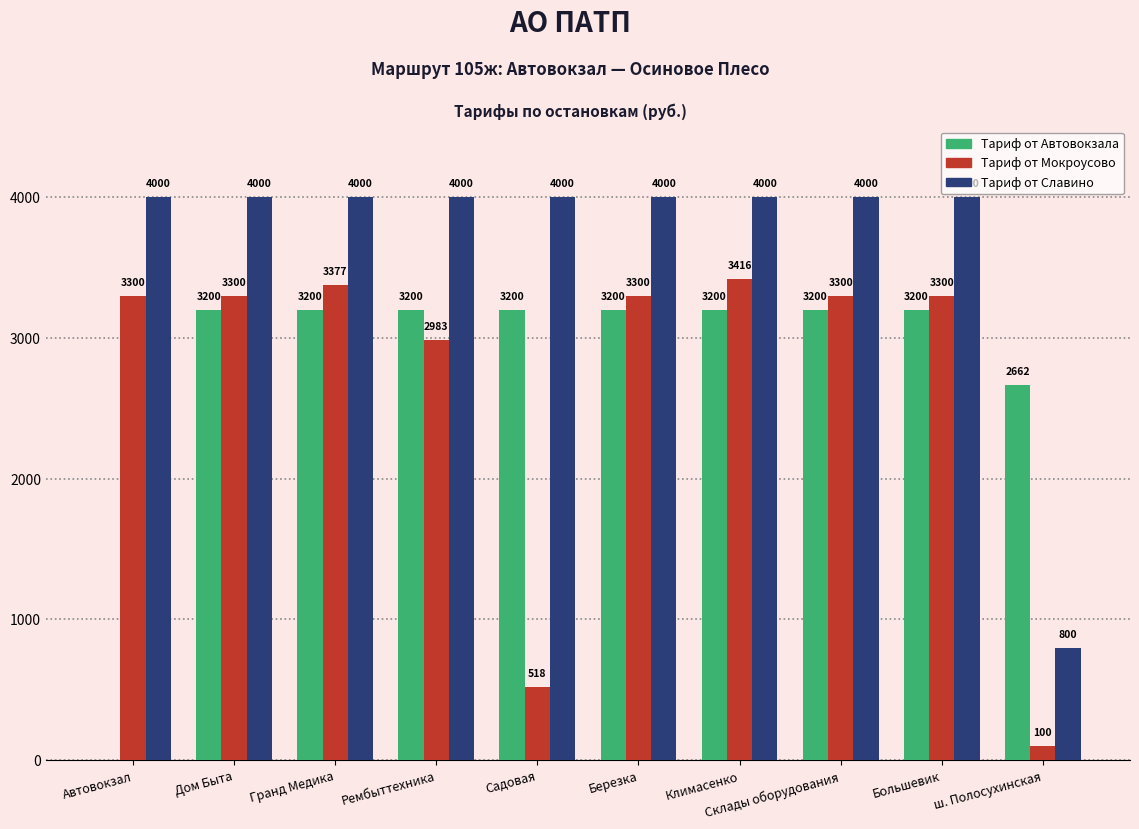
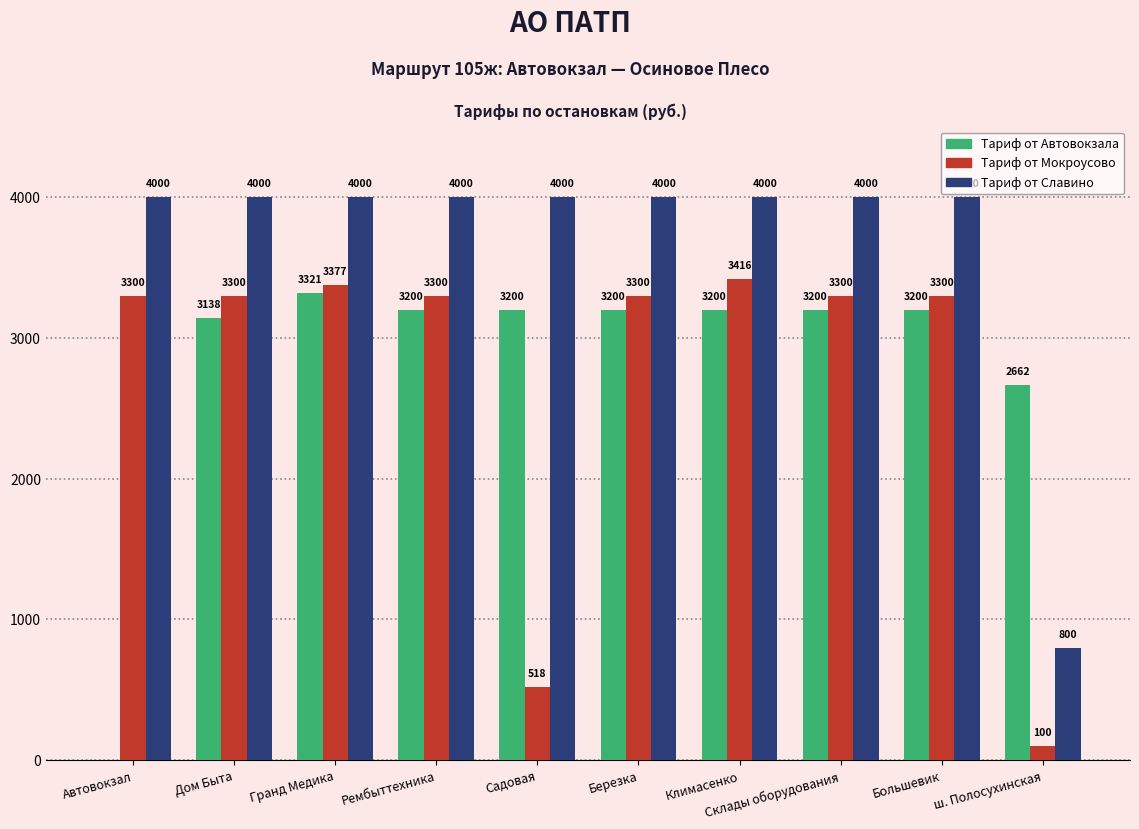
  {
    "Тариф от Автовокзала": {
-     "Дом Быта": 3200,
-     "Гранд Медика": 3200,
+     "Дом Быта": 3138,
+     "Гранд Медика": 3321,
      "Рембыттехника": 3200,
      "Садовая": 3200,
      "Березка": 3200,
      "Климасенко": 3200,
      "Склады оборудования": 3200,
      "Большевик": 3200,
      "ш. Полосухинская": 2662
    },
    "Тариф от Мокроусово": {
      "Автовокзал": 3300,
      "Дом Быта": 3300,
      "Гранд Медика": 3377,
-     "Рембыттехника": 2983,
+     "Рембыттехника": 3300,
      "Садовая": 518,
      "Березка": 3300,
      "Климасенко": 3416,
      "Склады оборудования": 3300,
      "Большевик": 3300,
      "ш. Полосухинская": 100
    },
    "Тариф от Славино": {
      "Автовокзал": 4000,
      "Дом Быта": 4000,
      "Гранд Медика": 4000,
      "Рембыттехника": 4000,
      "Садовая": 4000,
      "Березка": 4000,
      "Климасенко": 4000,
      "Склады оборудования": 4000,
      "ш. Полосухинская": 800
    }
  }
